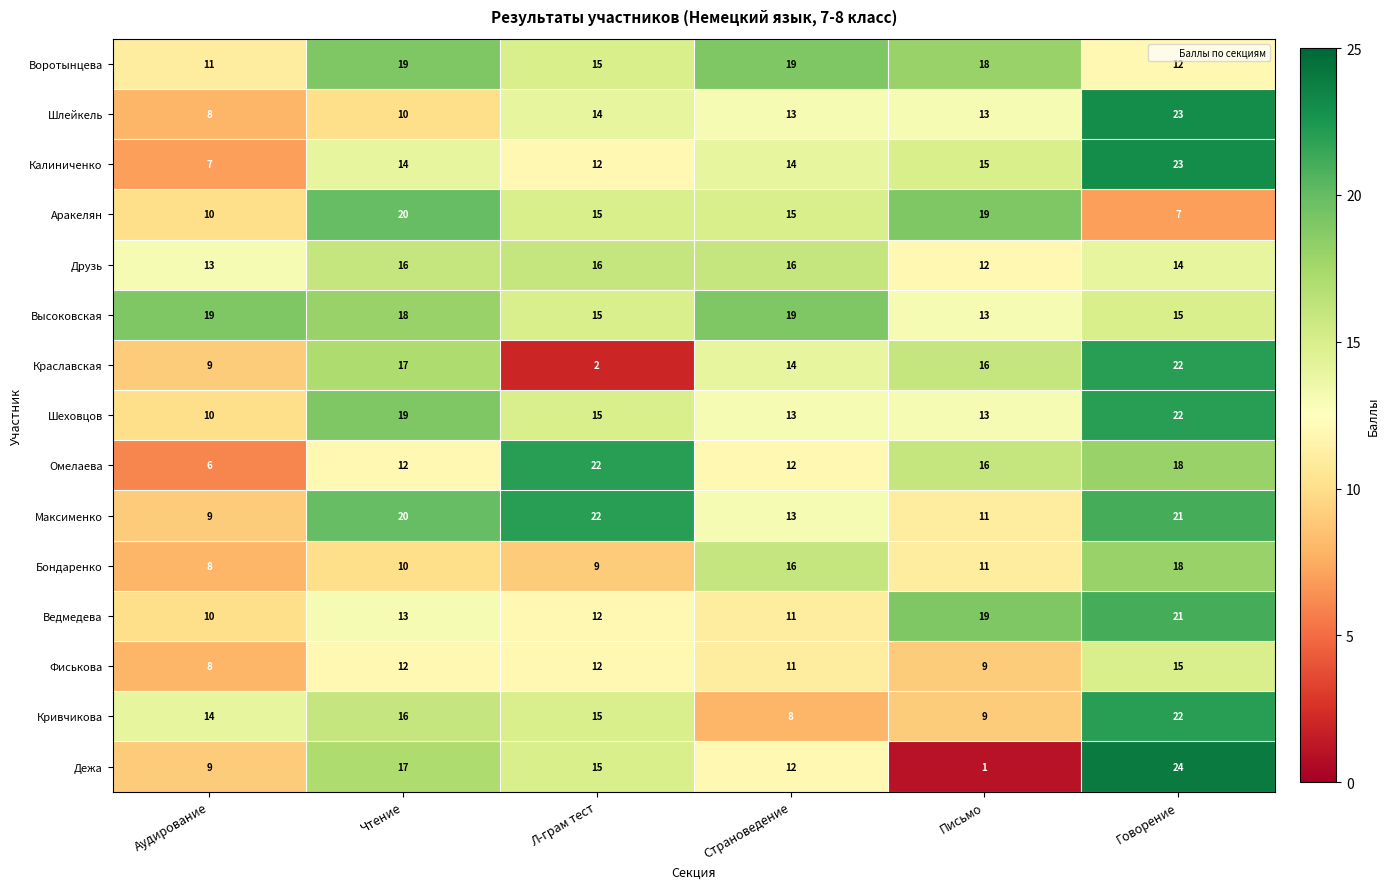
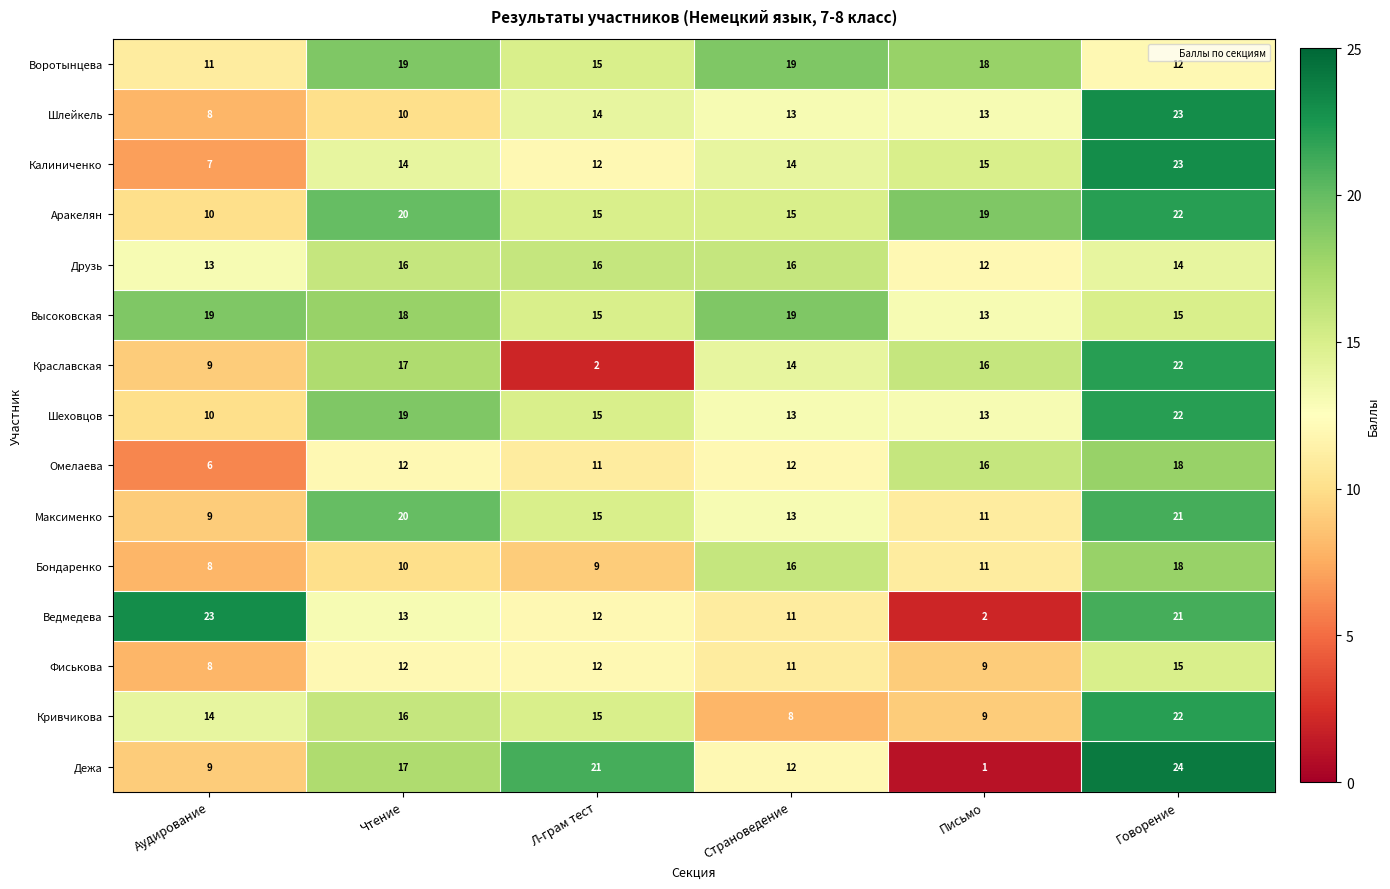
  {
    "Воротынцева": {
      "Аудирование": 11,
      "Чтение": 19,
      "Л-грам тест": 15,
      "Страноведение": 19,
      "Письмо": 18
    },
    "Шлейкель": {
      "Аудирование": 8,
      "Чтение": 10,
      "Л-грам тест": 14,
      "Страноведение": 13,
      "Письмо": 13,
      "Говорение": 23
    },
    "Калиниченко": {
      "Аудирование": 7,
      "Чтение": 14,
      "Л-грам тест": 12,
      "Страноведение": 14,
      "Письмо": 15,
      "Говорение": 23
    },
    "Аракелян": {
      "Аудирование": 10,
      "Чтение": 20,
      "Л-грам тест": 15,
      "Страноведение": 15,
      "Письмо": 19,
-     "Говорение": 7
+     "Говорение": 22
    },
    "Друзь": {
      "Аудирование": 13,
      "Чтение": 16,
      "Л-грам тест": 16,
      "Страноведение": 16,
      "Письмо": 12,
      "Говорение": 14
    },
    "Высоковская": {
      "Аудирование": 19,
      "Чтение": 18,
      "Л-грам тест": 15,
      "Страноведение": 19,
      "Письмо": 13,
      "Говорение": 15
    },
    "Краславская": {
      "Аудирование": 9,
      "Чтение": 17,
      "Л-грам тест": 2,
      "Страноведение": 14,
      "Письмо": 16,
      "Говорение": 22
    },
    "Шеховцов": {
      "Аудирование": 10,
      "Чтение": 19,
      "Л-грам тест": 15,
      "Страноведение": 13,
      "Письмо": 13,
      "Говорение": 22
    },
    "Омелаева": {
      "Аудирование": 6,
      "Чтение": 12,
-     "Л-грам тест": 22,
+     "Л-грам тест": 11,
      "Страноведение": 12,
      "Письмо": 16,
      "Говорение": 18
    },
    "Максименко": {
      "Аудирование": 9,
      "Чтение": 20,
-     "Л-грам тест": 22,
+     "Л-грам тест": 15,
      "Страноведение": 13,
      "Письмо": 11,
      "Говорение": 21
    },
    "Бондаренко": {
      "Аудирование": 8,
      "Чтение": 10,
      "Л-грам тест": 9,
      "Страноведение": 16,
      "Письмо": 11,
      "Говорение": 18
    },
    "Ведмедева": {
-     "Аудирование": 10,
+     "Аудирование": 23,
      "Чтение": 13,
      "Л-грам тест": 12,
      "Страноведение": 11,
-     "Письмо": 19,
+     "Письмо": 2,
      "Говорение": 21
    },
    "Фиськова": {
      "Аудирование": 8,
      "Чтение": 12,
      "Л-грам тест": 12,
      "Страноведение": 11,
      "Письмо": 9,
      "Говорение": 15
    },
    "Кривчикова": {
      "Аудирование": 14,
      "Чтение": 16,
      "Л-грам тест": 15,
      "Страноведение": 8,
      "Письмо": 9,
      "Говорение": 22
    },
    "Дежа": {
      "Аудирование": 9,
      "Чтение": 17,
-     "Л-грам тест": 15,
+     "Л-грам тест": 21,
      "Страноведение": 12,
      "Письмо": 1,
      "Говорение": 24
    }
  }
